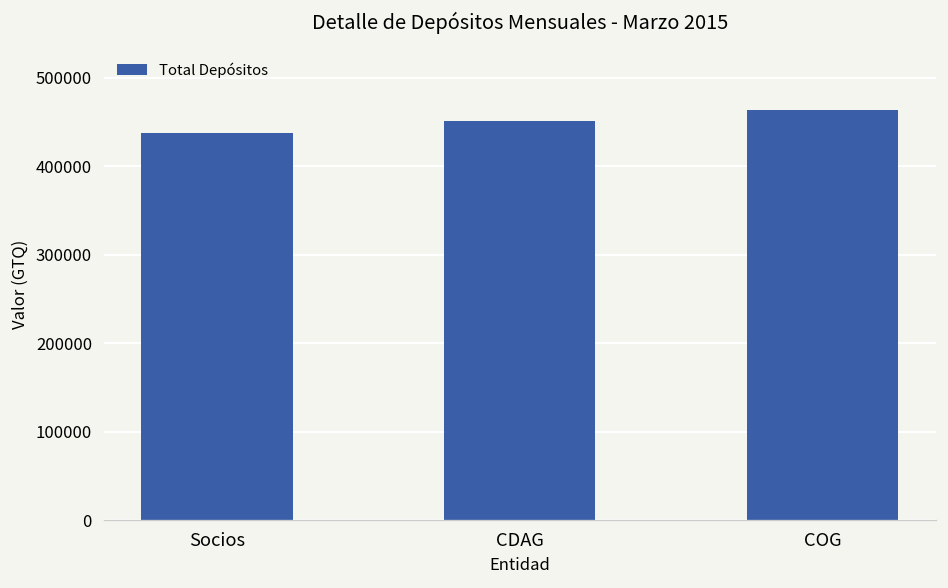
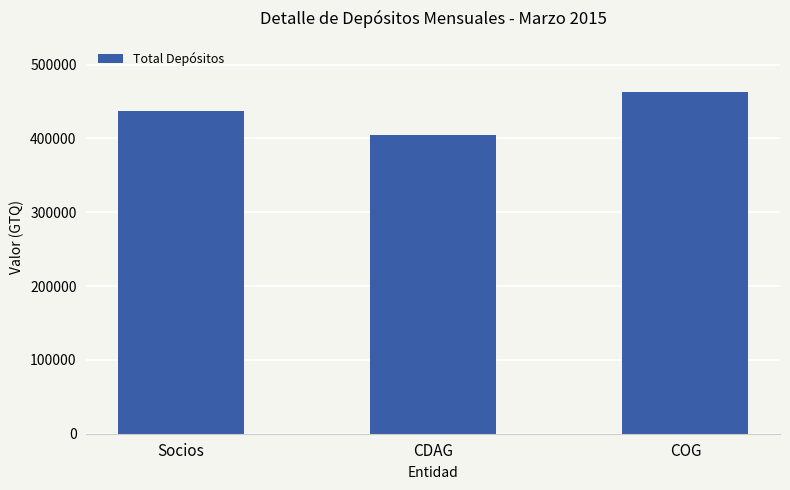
  {
    "Socios": 440000,
-   "CDAG": 450000,
+   "CDAG": 400000,
    "COG": 460000
  }
